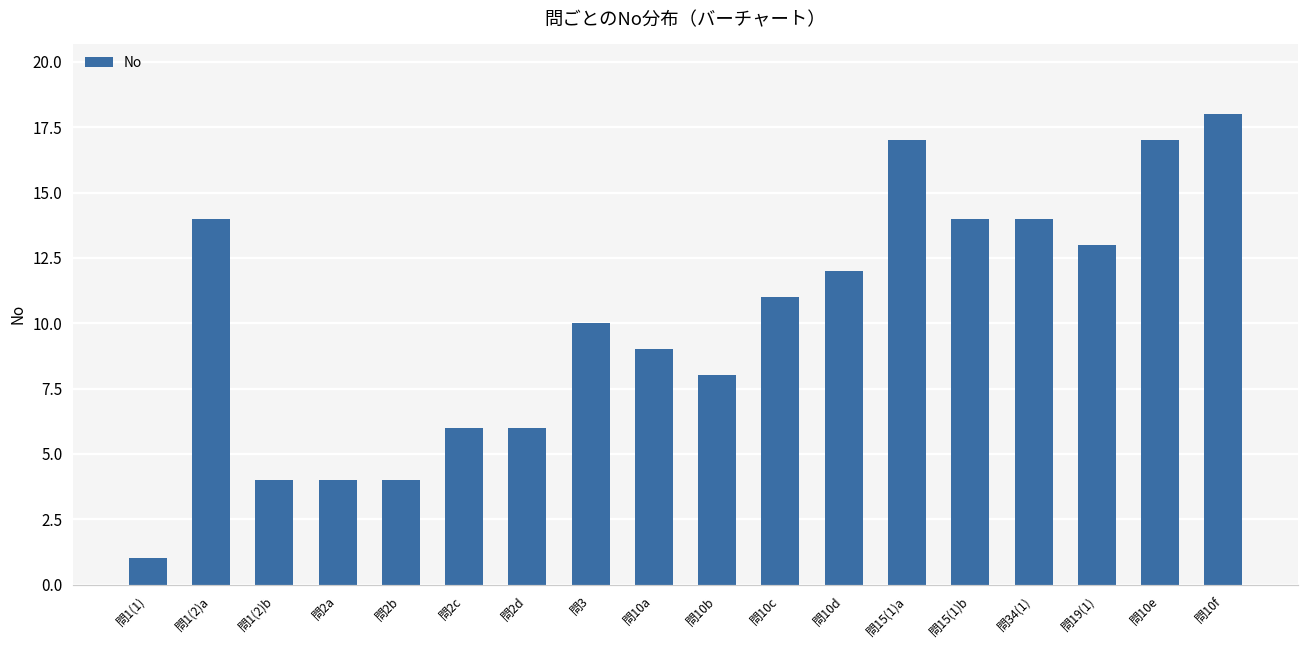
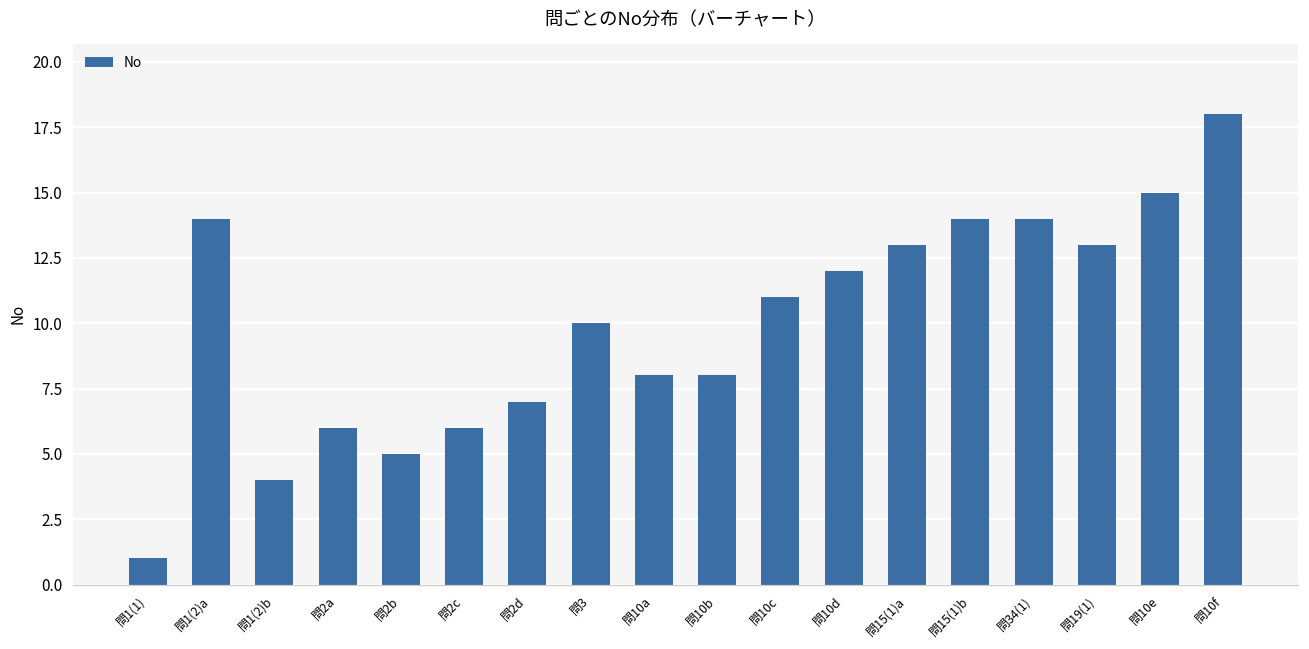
  {
    "問1(1)": 1,
    "問1(2)a": 14,
    "問1(2)b": 4,
-   "問2a": 4,
-   "問2b": 4,
+   "問2a": 6,
+   "問2b": 5,
    "問2c": 6,
-   "問2d": 6,
+   "問2d": 7,
    "問3": 10,
-   "問10a": 9,
+   "問10a": 8,
    "問10b": 8,
    "問10c": 11,
    "問10d": 12,
-   "問15(1)a": 17,
+   "問15(1)a": 13,
    "問15(1)b": 14,
    "問34(1)": 14,
    "問19(1)": 13,
-   "問10e": 17,
+   "問10e": 15,
    "問10f": 18
  }
